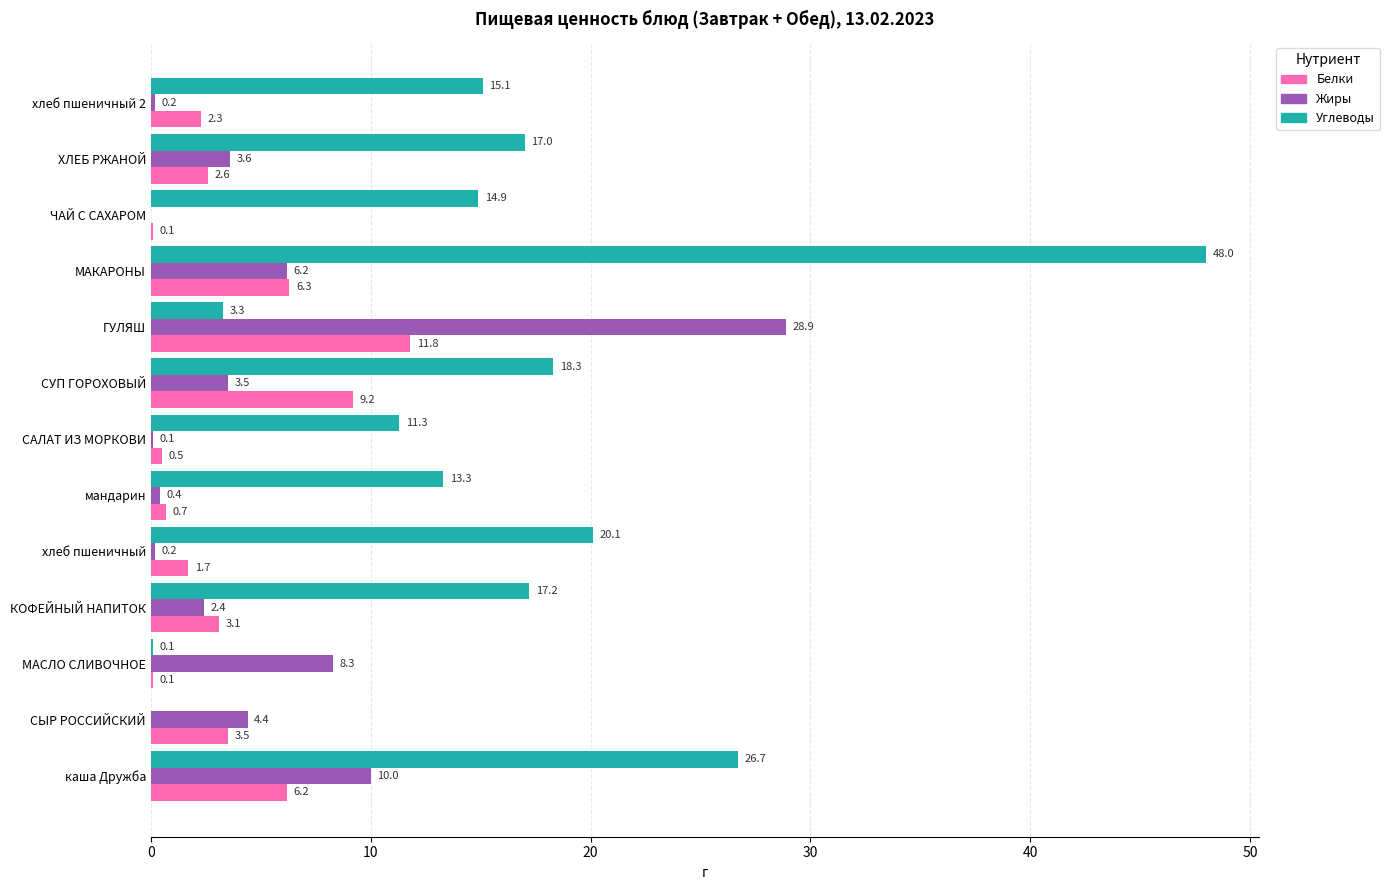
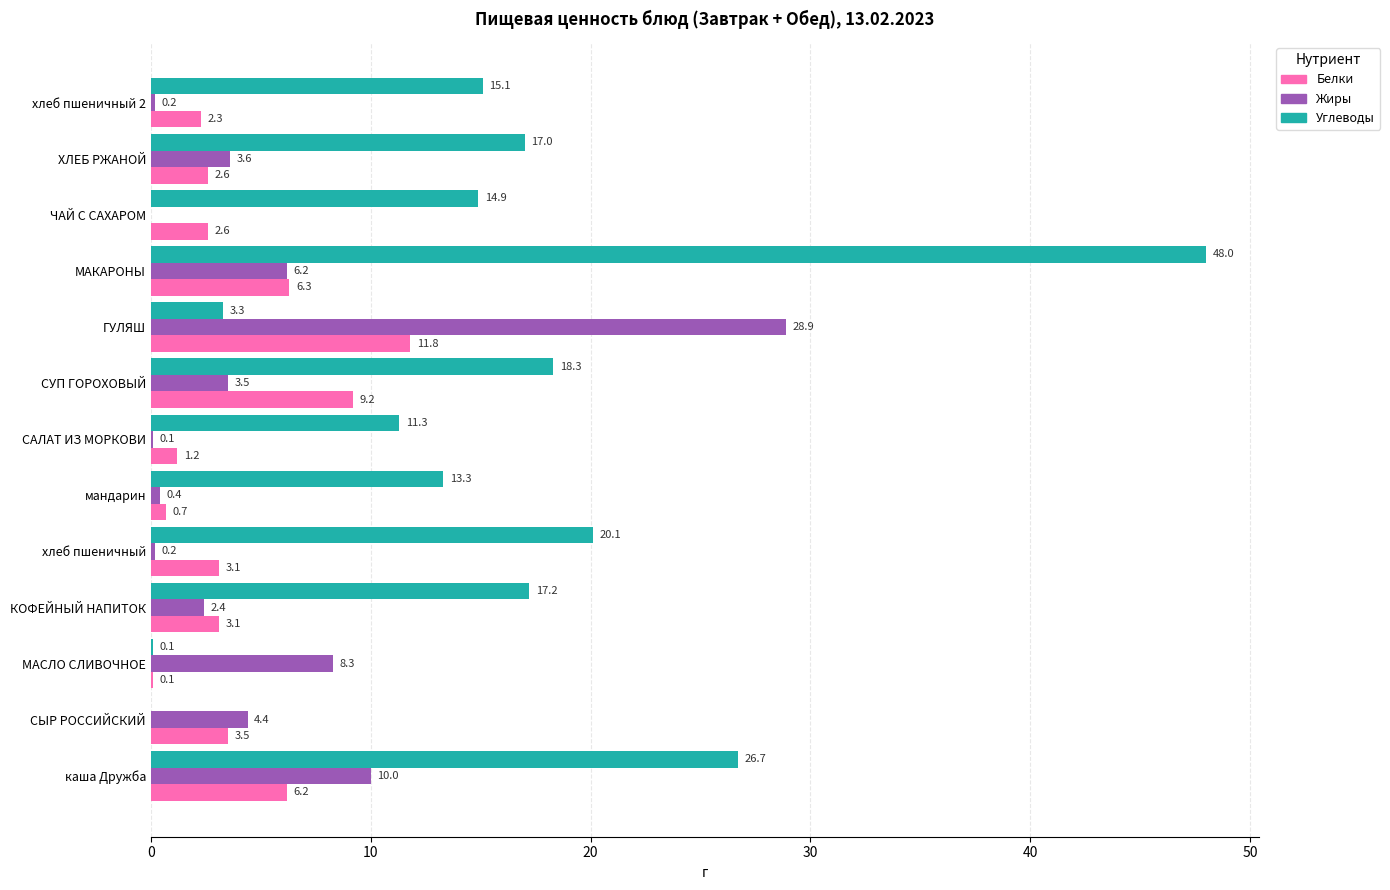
  {
    "Белки": {
      "хлеб пшеничный 2": 2.3,
      "ХЛЕБ РЖАНОЙ": 2.6,
-     "ЧАЙ С САХАРОМ": 0.1,
+     "ЧАЙ С САХАРОМ": 2.6,
      "МАКАРОНЫ": 6.3,
      "ГУЛЯШ": 11.8,
      "СУП ГОРОХОВЫЙ": 9.2,
-     "САЛАТ ИЗ МОРКОВИ": 0.5,
+     "САЛАТ ИЗ МОРКОВИ": 1.2,
      "мандарин": 0.7,
-     "хлеб пшеничный": 1.7,
+     "хлеб пшеничный": 3.1,
      "КОФЕЙНЫЙ НАПИТОК": 3.1,
      "МАСЛО СЛИВОЧНОЕ": 0.1,
      "СЫР РОССИЙСКИЙ": 3.5,
      "каша Дружба": 6.2
    },
    "Жиры": {
      "хлеб пшеничный 2": 0.2,
      "ХЛЕБ РЖАНОЙ": 3.6,
      "МАКАРОНЫ": 6.2,
      "ГУЛЯШ": 28.9,
      "СУП ГОРОХОВЫЙ": 3.5,
      "САЛАТ ИЗ МОРКОВИ": 0.1,
      "мандарин": 0.4,
      "хлеб пшеничный": 0.2,
      "КОФЕЙНЫЙ НАПИТОК": 2.4,
      "МАСЛО СЛИВОЧНОЕ": 8.3,
      "СЫР РОССИЙСКИЙ": 4.4,
      "каша Дружба": 10.0
    },
    "Углеводы": {
      "хлеб пшеничный 2": 15.1,
      "ХЛЕБ РЖАНОЙ": 17.0,
      "ЧАЙ С САХАРОМ": 14.9,
      "МАКАРОНЫ": 48.0,
      "ГУЛЯШ": 3.3,
      "СУП ГОРОХОВЫЙ": 18.3,
      "САЛАТ ИЗ МОРКОВИ": 11.3,
      "мандарин": 13.3,
      "хлеб пшеничный": 20.1,
      "КОФЕЙНЫЙ НАПИТОК": 17.2,
      "МАСЛО СЛИВОЧНОЕ": 0.1,
      "каша Дружба": 26.7
    }
  }
